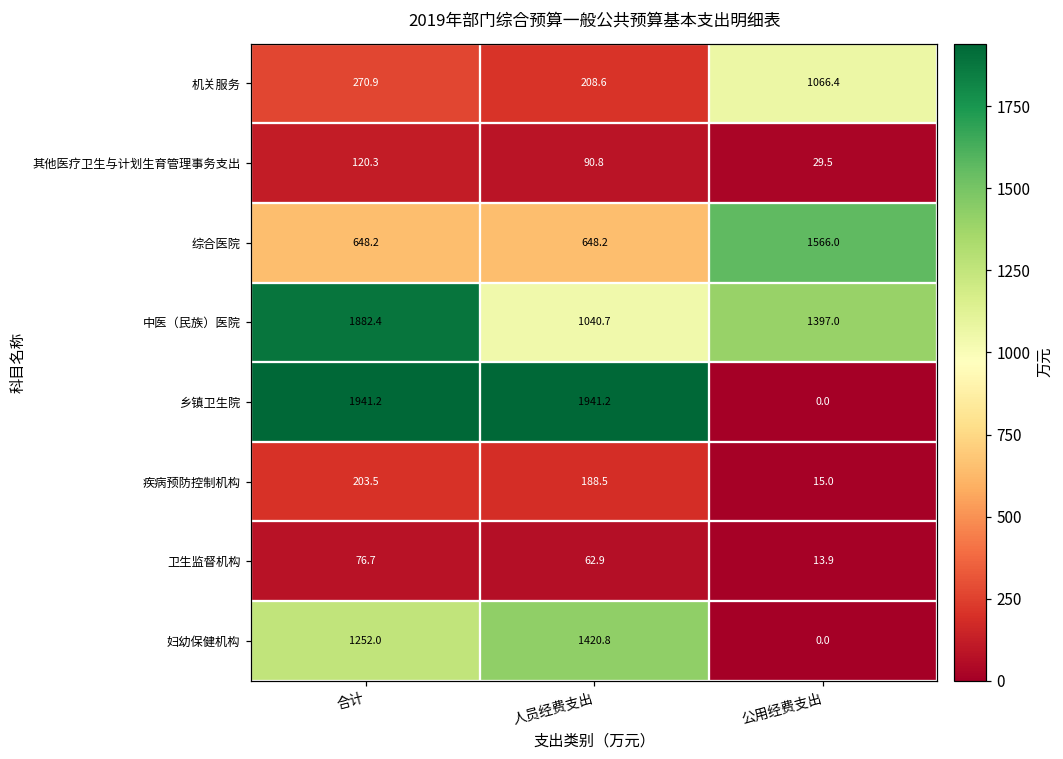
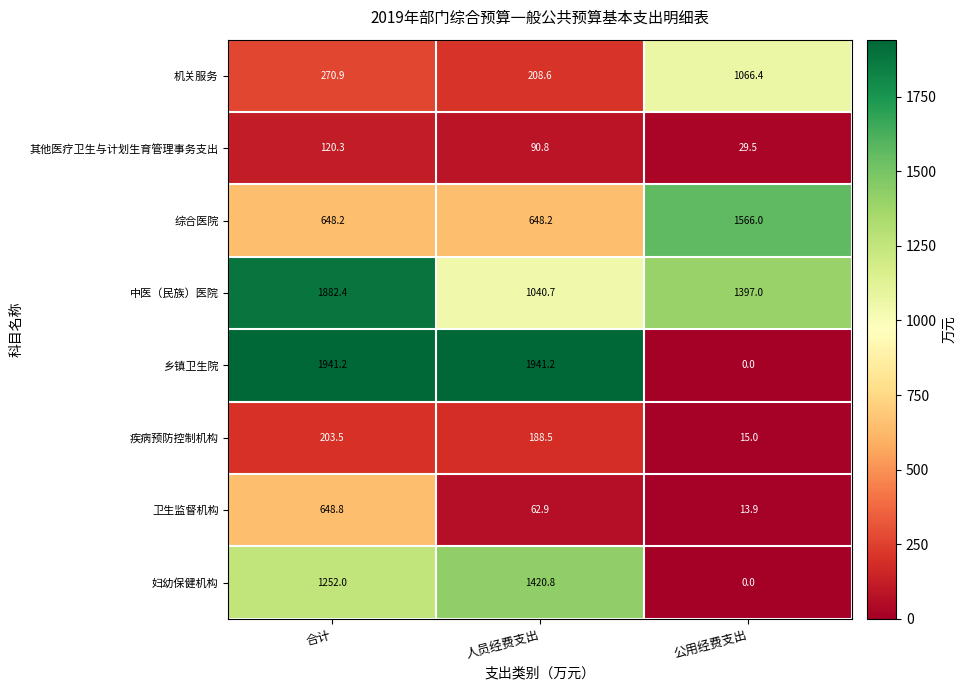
  {
    "机关服务": {
      "合计": 270.9,
      "人员经费支出": 208.6,
      "公用经费支出": 1066.4
    },
    "其他医疗卫生与计划生育管理事务支出": {
      "合计": 120.3,
      "人员经费支出": 90.8,
      "公用经费支出": 29.5
    },
    "综合医院": {
      "合计": 648.2,
      "人员经费支出": 648.2,
      "公用经费支出": 1566.0
    },
    "中医（民族）医院": {
      "合计": 1882.4,
      "人员经费支出": 1040.7,
      "公用经费支出": 1397.0
    },
    "乡镇卫生院": {
      "合计": 1941.2,
      "人员经费支出": 1941.2,
      "公用经费支出": 0.0
    },
    "疾病预防控制机构": {
      "合计": 203.5,
      "人员经费支出": 188.5,
      "公用经费支出": 15.0
    },
    "卫生监督机构": {
-     "合计": 76.7,
+     "合计": 648.8,
      "人员经费支出": 62.9,
      "公用经费支出": 13.9
    },
    "妇幼保健机构": {
      "合计": 1252.0,
      "人员经费支出": 1420.8,
      "公用经费支出": 0.0
    }
  }
